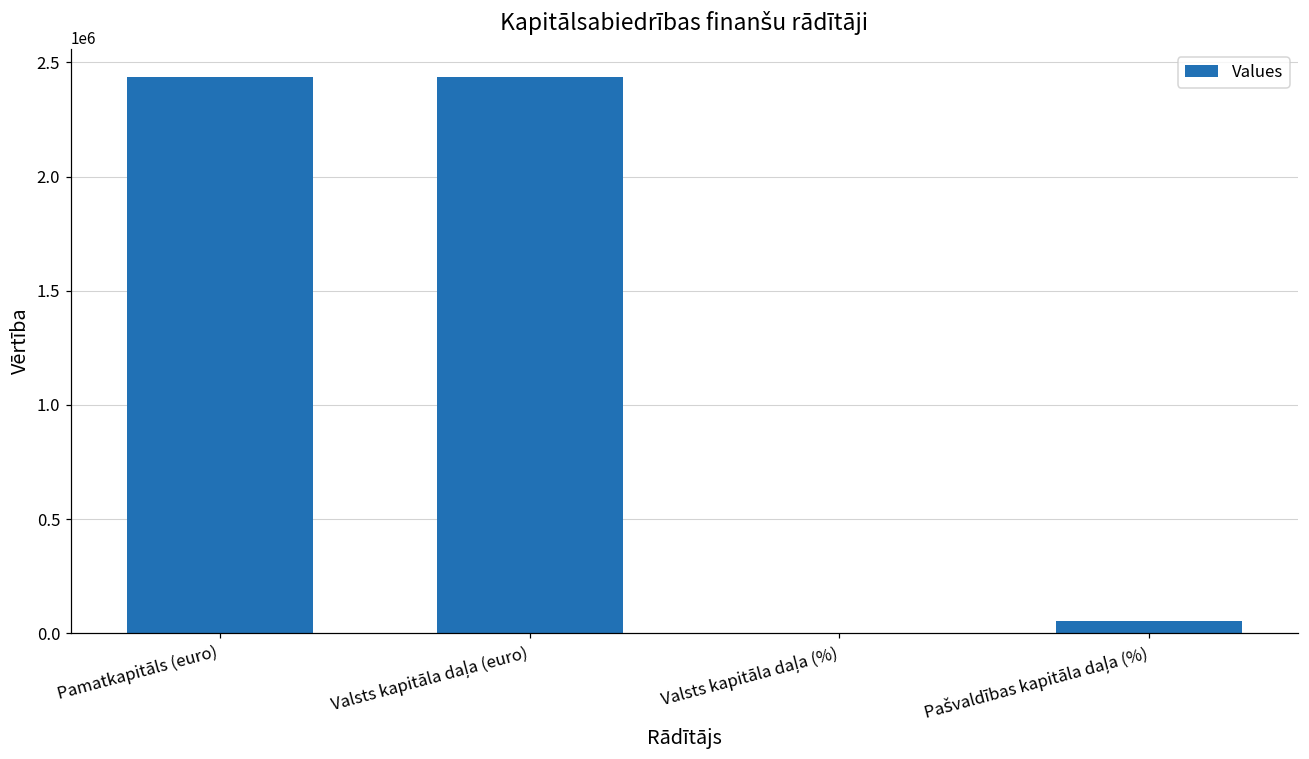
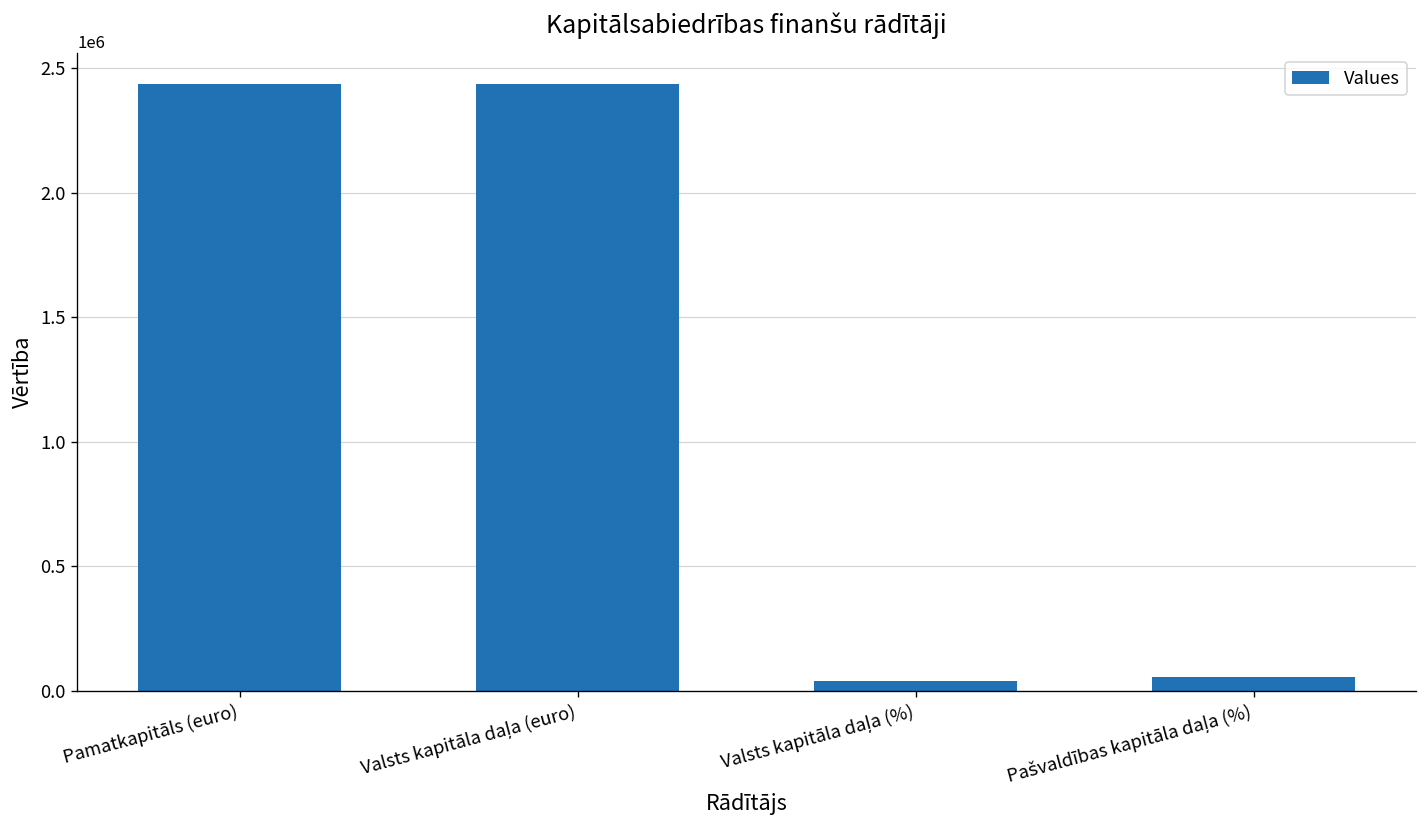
  {
    "Pamatkapitāls (euro)": 2440000,
    "Valsts kapitāla daļa (euro)": 2440000,
-   "Valsts kapitāla daļa (%)": 0,
+   "Valsts kapitāla daļa (%)": 40000,
    "Pašvaldības kapitāla daļa (%)": 50000
  }
